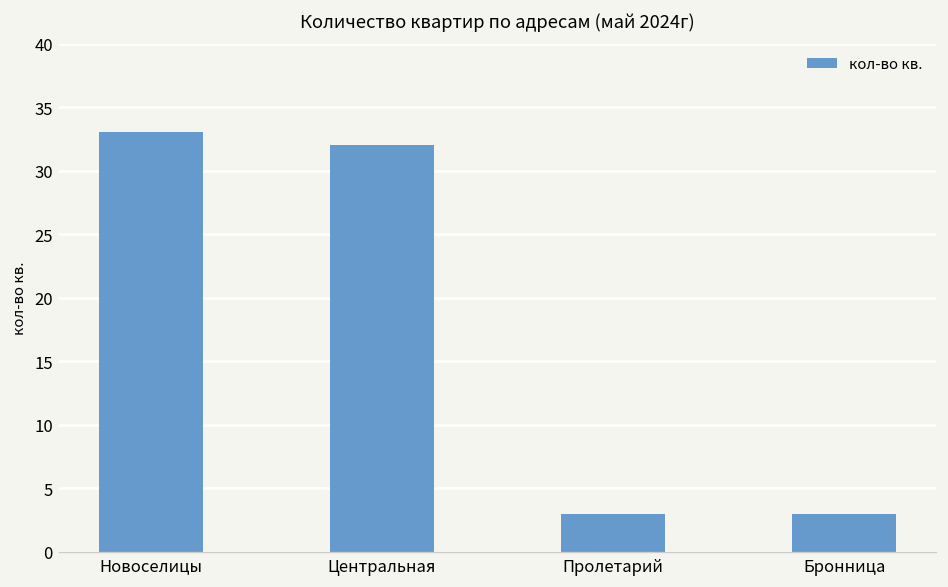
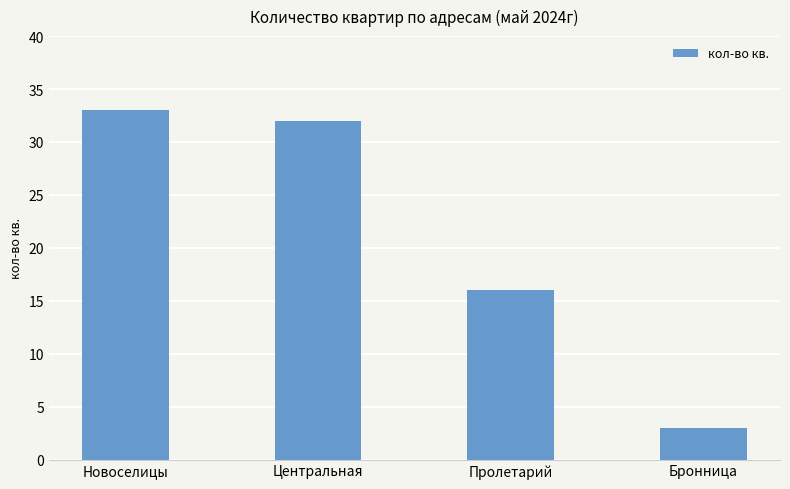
  {
    "Новоселицы": 33,
    "Центральная": 32,
-   "Пролетарий": 3,
+   "Пролетарий": 16,
    "Бронница": 3
  }
